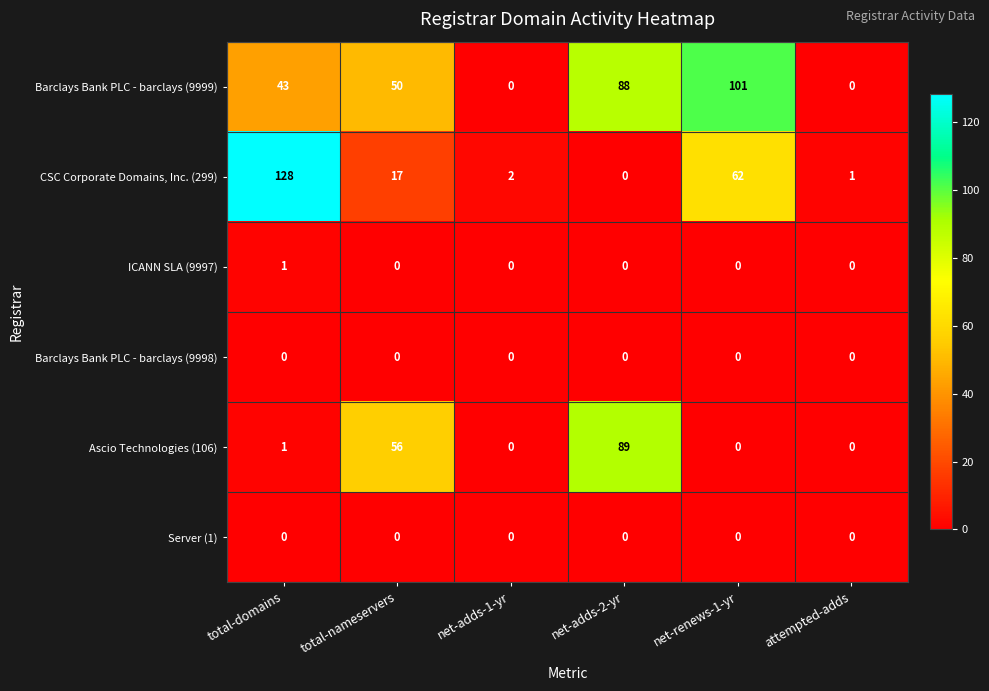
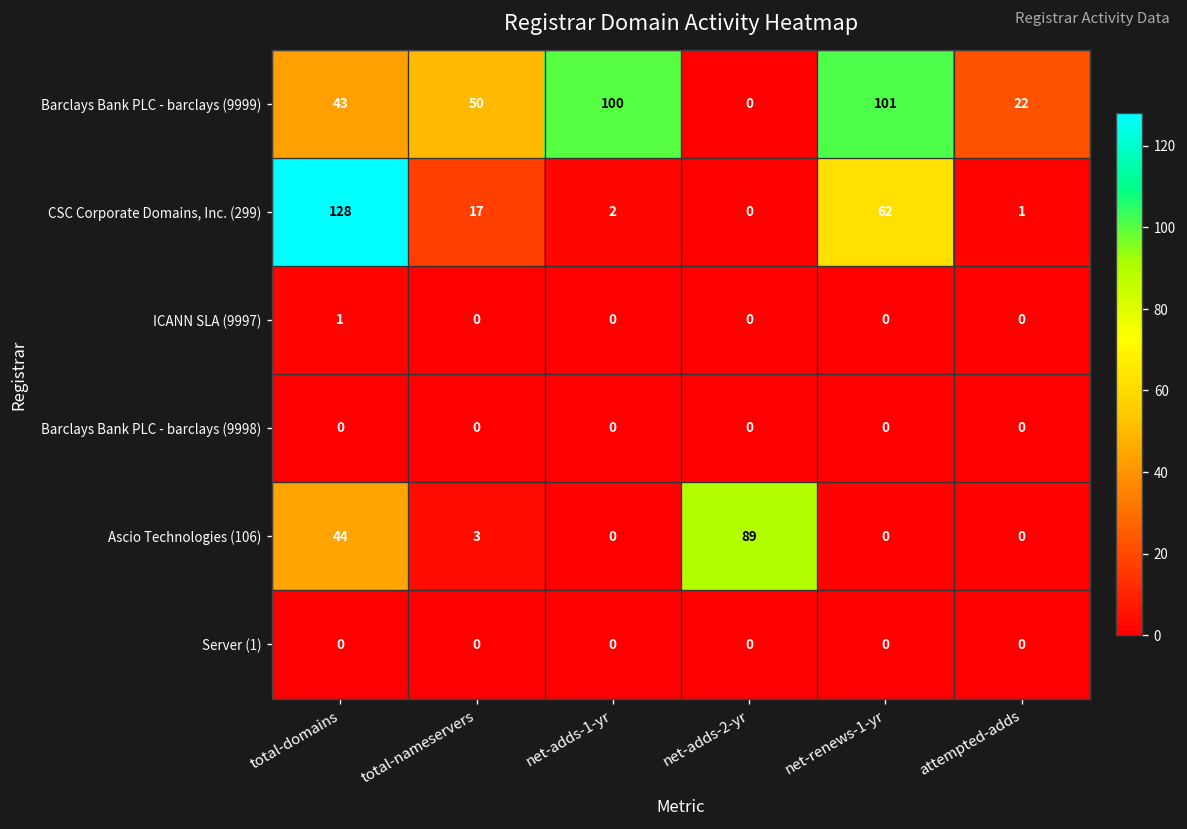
  {
    "Barclays Bank PLC - barclays (9999)": {
      "total-domains": 43,
      "total-nameservers": 50,
-     "net-adds-1-yr": 0,
-     "net-adds-2-yr": 88,
+     "net-adds-1-yr": 100,
+     "net-adds-2-yr": 0,
      "net-renews-1-yr": 101,
-     "attempted-adds": 0
+     "attempted-adds": 22
    },
    "CSC Corporate Domains, Inc. (299)": {
      "total-domains": 128,
      "total-nameservers": 17,
      "net-adds-1-yr": 2,
      "net-adds-2-yr": 0,
      "net-renews-1-yr": 62,
      "attempted-adds": 1
    },
    "ICANN SLA (9997)": {
      "total-domains": 1,
      "total-nameservers": 0,
      "net-adds-1-yr": 0,
      "net-adds-2-yr": 0,
      "net-renews-1-yr": 0,
      "attempted-adds": 0
    },
    "Barclays Bank PLC - barclays (9998)": {
      "total-domains": 0,
      "total-nameservers": 0,
      "net-adds-1-yr": 0,
      "net-adds-2-yr": 0,
      "net-renews-1-yr": 0,
      "attempted-adds": 0
    },
    "Ascio Technologies (106)": {
-     "total-domains": 1,
-     "total-nameservers": 56,
+     "total-domains": 44,
+     "total-nameservers": 3,
      "net-adds-1-yr": 0,
      "net-adds-2-yr": 89,
      "net-renews-1-yr": 0,
      "attempted-adds": 0
    },
    "Server (1)": {
      "total-domains": 0,
      "total-nameservers": 0,
      "net-adds-1-yr": 0,
      "net-adds-2-yr": 0,
      "net-renews-1-yr": 0,
      "attempted-adds": 0
    }
  }
